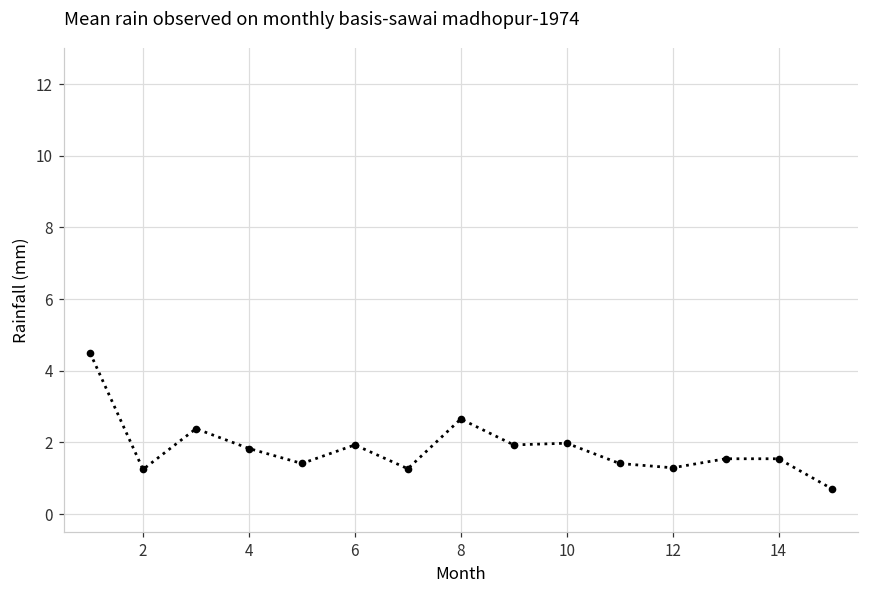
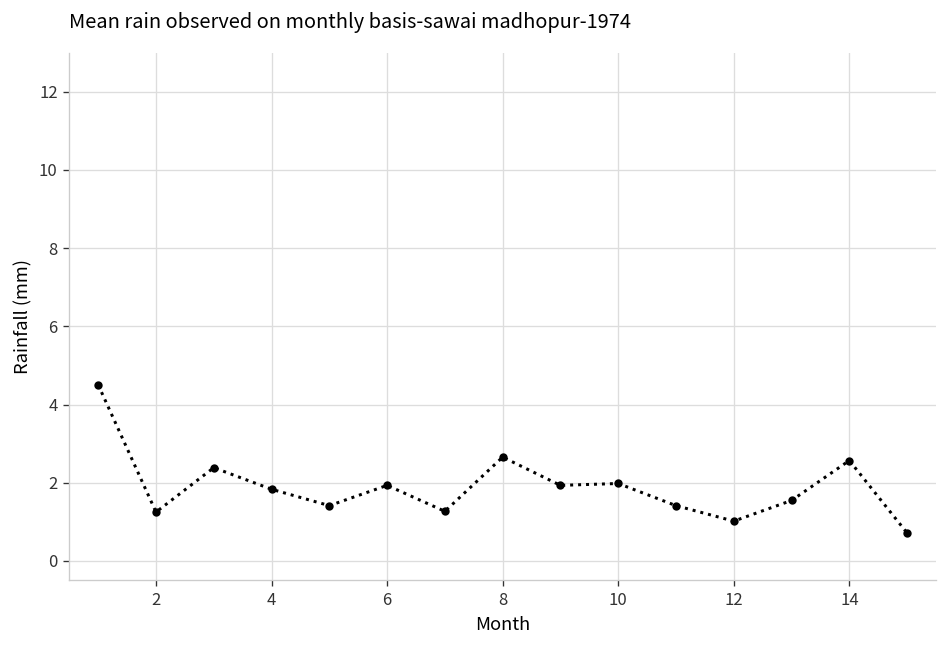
  {
    "2": 1.2,
    "4": 1.8,
    "6": 1.9,
    "8": 2.7,
    "10": 2.0,
-   "12": 1.3,
-   "14": 1.5
+   "12": 1.0,
+   "14": 2.6
  }
